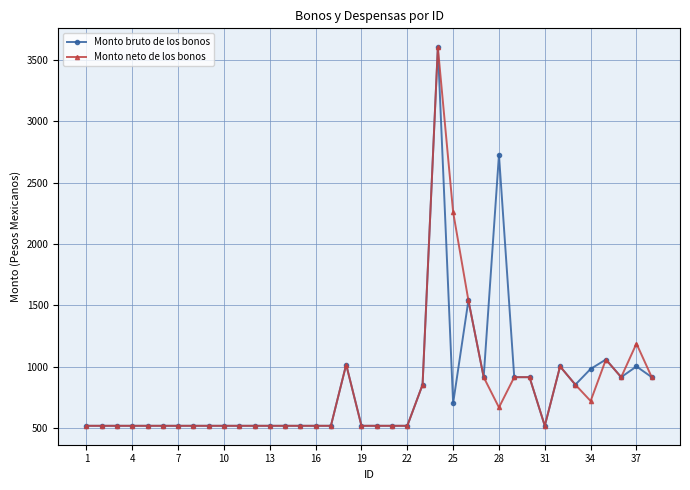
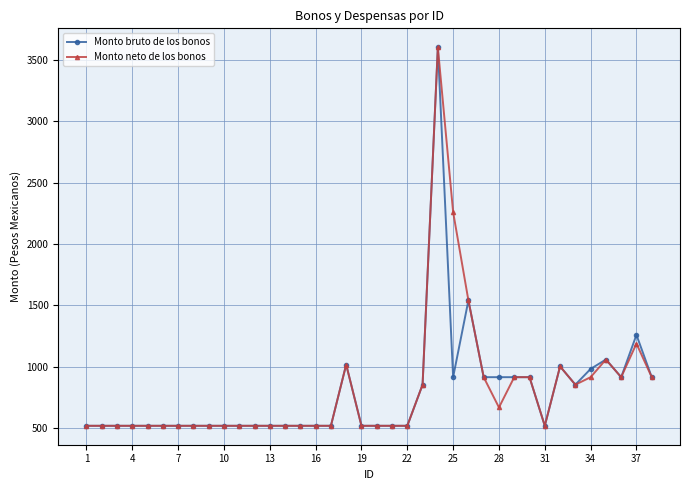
  {
    "Monto bruto de los bonos": {
-     "25": 710,
-     "28": 2730,
+     "25": 920,
+     "28": 920,
      "34": 980,
-     "37": 1000
+     "37": 1260
    },
    "Monto neto de los bonos": {
      "25": 2260,
      "28": 670,
-     "34": 720,
+     "34": 920,
      "37": 1190
    }
  }
